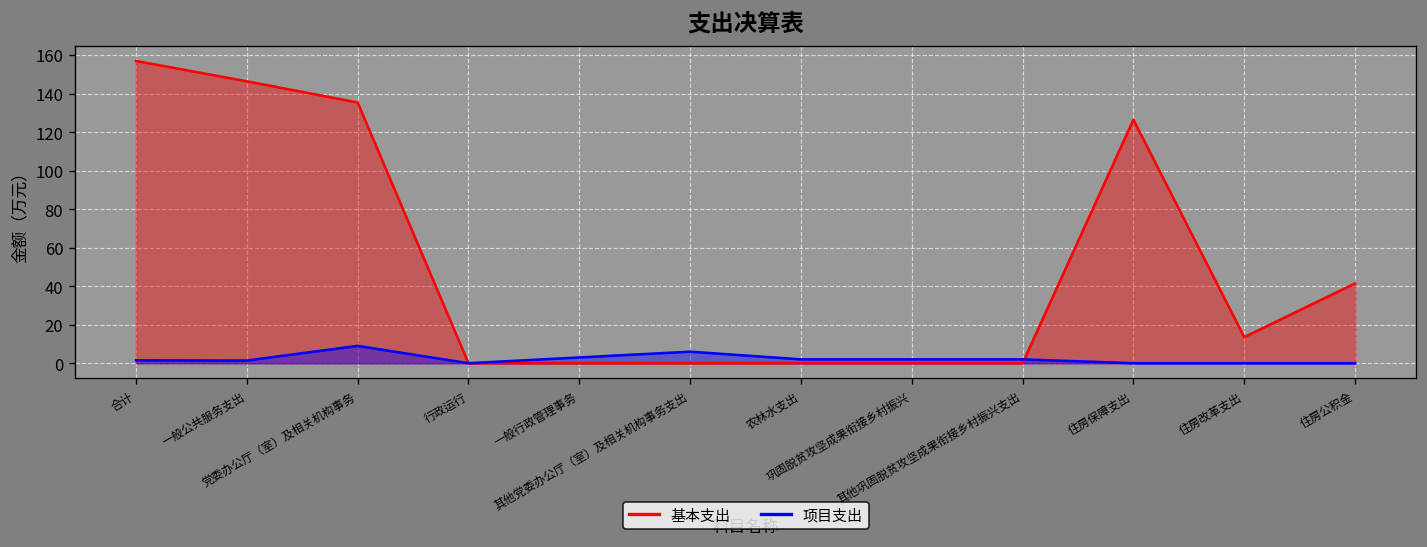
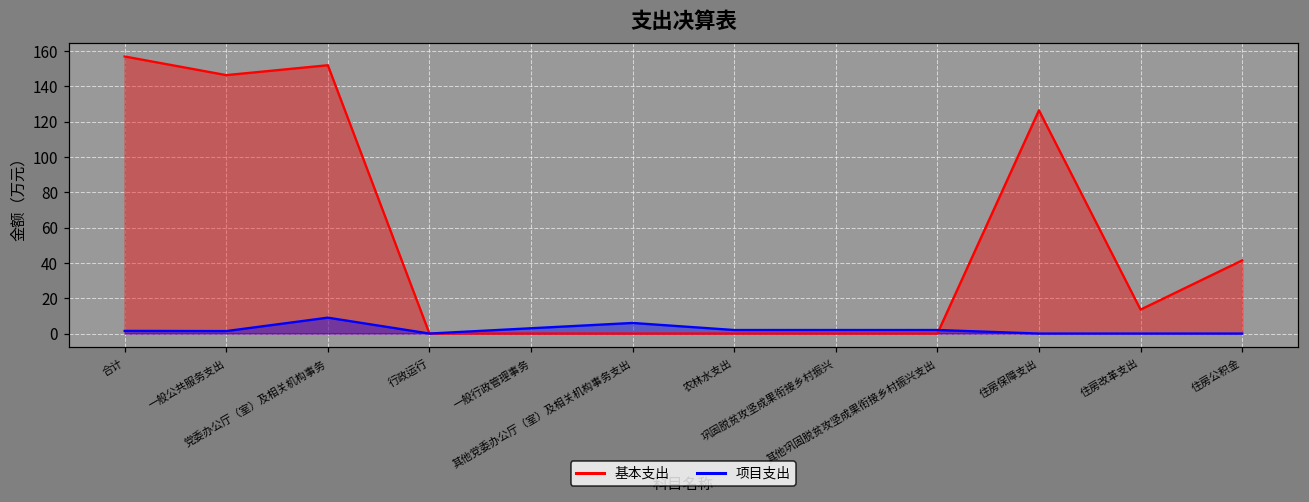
  {
    "基本支出": {
      "合计": 157,
      "一般公共服务支出": 146,
-     "党委办公厅（室）及相关机构事务": 135,
+     "党委办公厅（室）及相关机构事务": 152,
      "一般行政管理事务": 0,
      "其他党委办公厅（室）及相关机构事务支出": 0,
      "农林水支出": 0,
      "巩固脱贫攻坚成果衔接乡村振兴": 0,
      "其他巩固脱贫攻坚成果衔接乡村振兴支出": 0,
      "住房保障支出": 126,
      "住房改革支出": 14,
      "住房公积金": 41
    },
    "项目支出": {
      "合计": 2,
      "一般公共服务支出": 1,
      "党委办公厅（室）及相关机构事务": 9,
      "一般行政管理事务": 3,
      "其他党委办公厅（室）及相关机构事务支出": 6,
      "农林水支出": 2,
      "巩固脱贫攻坚成果衔接乡村振兴": 2,
      "其他巩固脱贫攻坚成果衔接乡村振兴支出": 2,
      "住房保障支出": 0,
      "住房改革支出": 0,
      "住房公积金": 0
    }
  }
